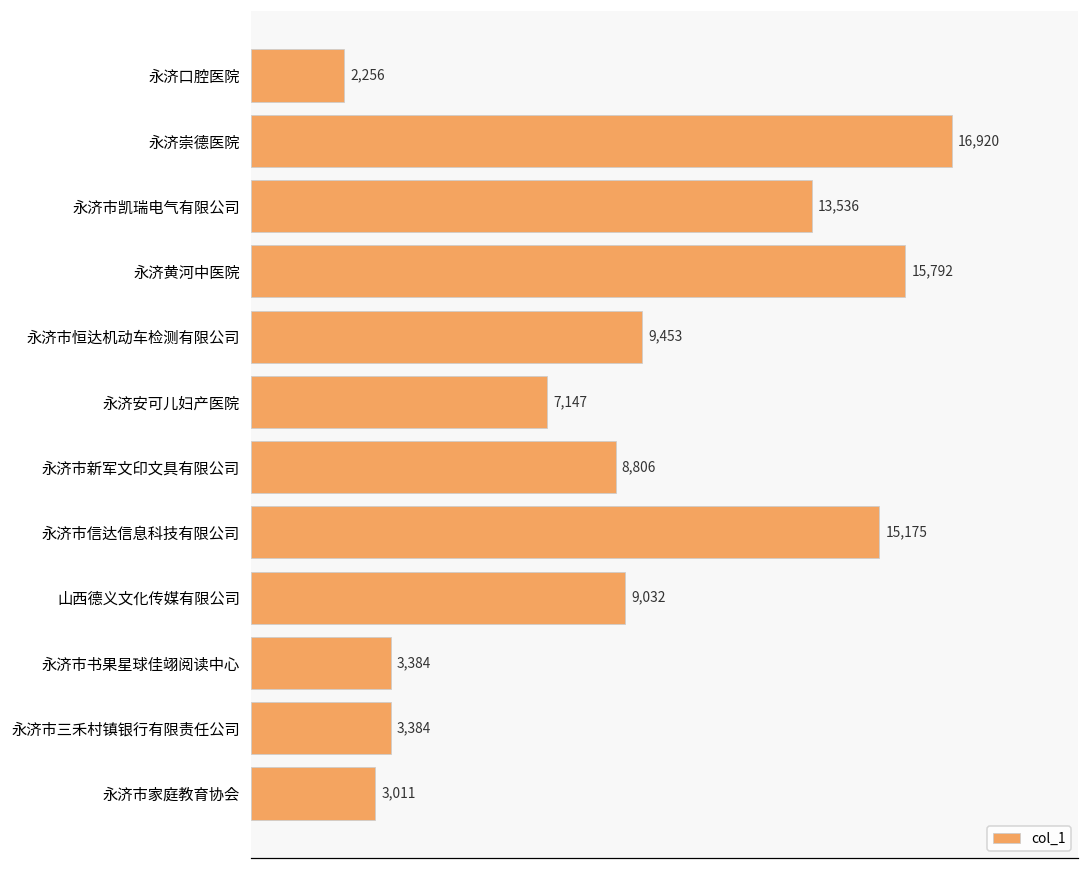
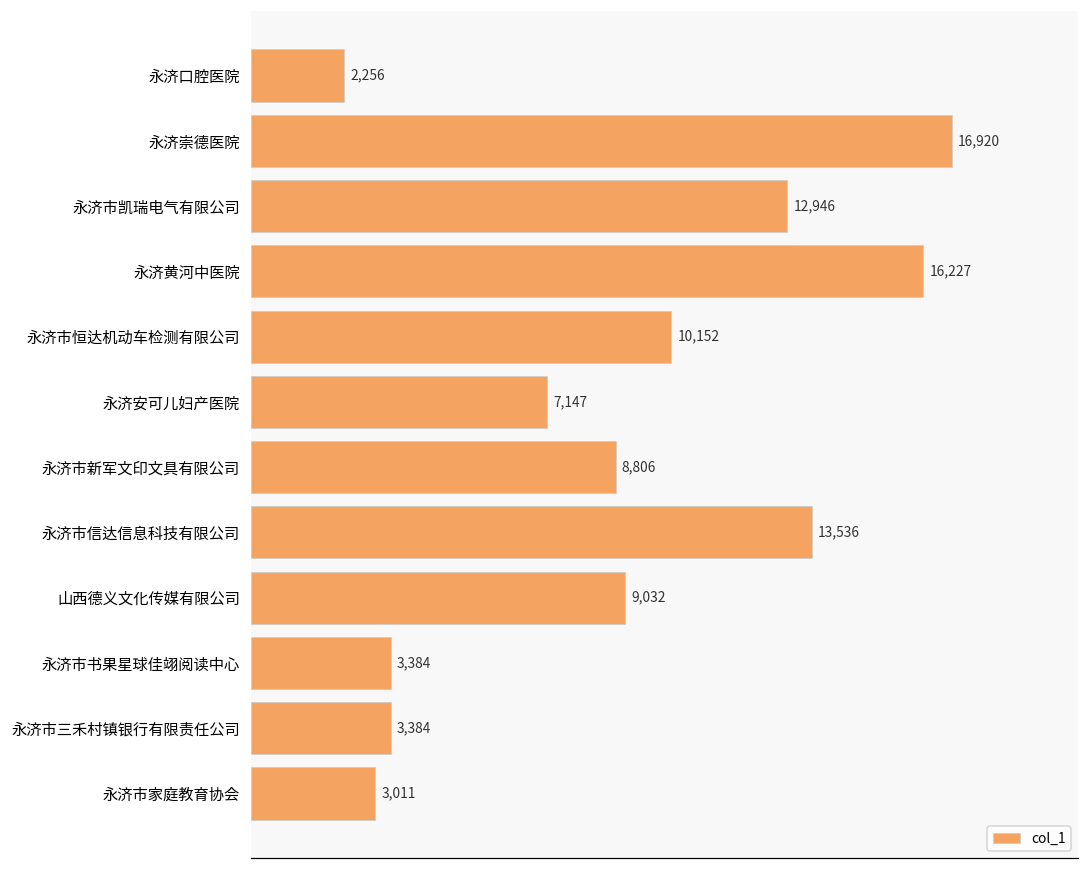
  {
    "永济口腔医院": "2,256",
    "永济崇德医院": "16,920",
-   "永济市凯瑞电气有限公司": "13,536",
-   "永济黄河中医院": "15,792",
-   "永济市恒达机动车检测有限公司": "9,453",
+   "永济市凯瑞电气有限公司": "12,946",
+   "永济黄河中医院": "16,227",
+   "永济市恒达机动车检测有限公司": "10,152",
    "永济安可儿妇产医院": "7,147",
    "永济市新军文印文具有限公司": "8,806",
-   "永济市信达信息科技有限公司": "15,175",
+   "永济市信达信息科技有限公司": "13,536",
    "山西德义文化传媒有限公司": "9,032",
    "永济市书果星球佳翊阅读中心": "3,384",
    "永济市三禾村镇银行有限责任公司": "3,384",
    "永济市家庭教育协会": "3,011"
  }
